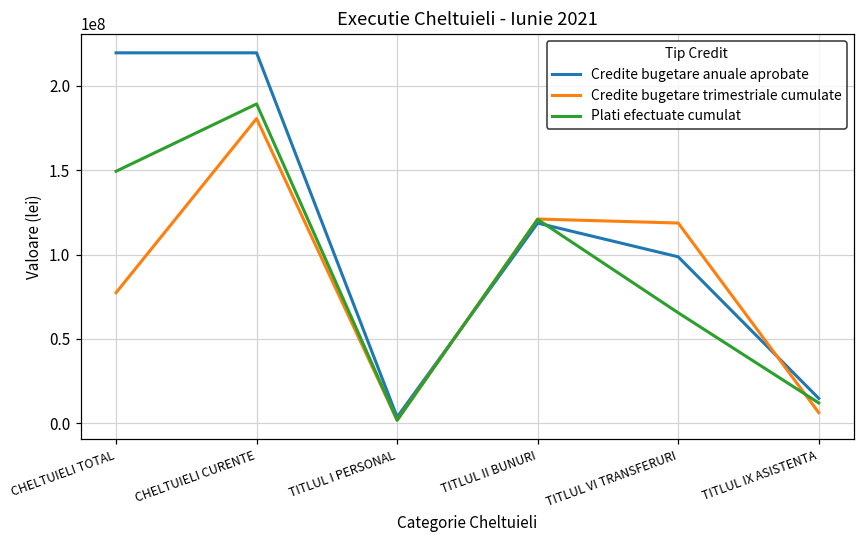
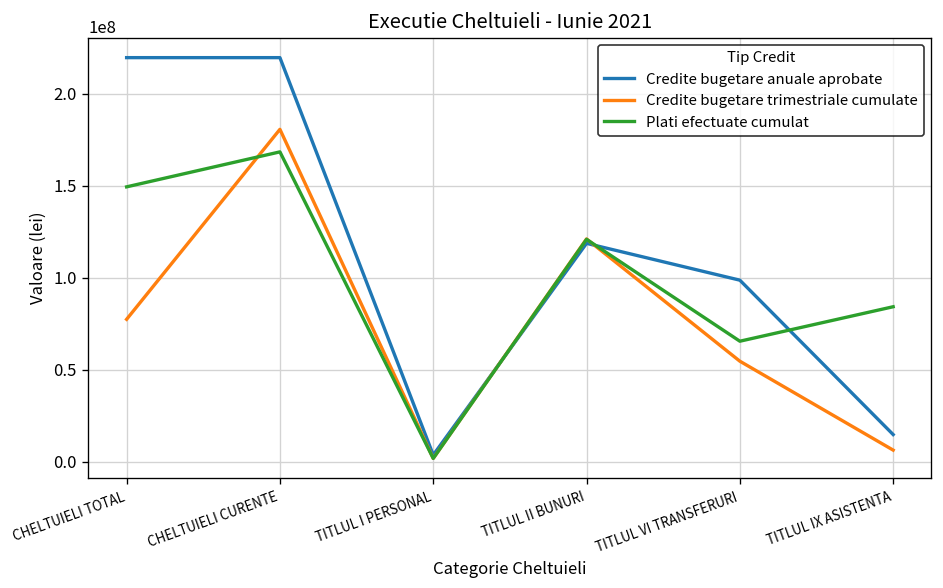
  {
    "Credite bugetare anuale aprobate": {
      "CHELTUIELI TOTAL": 220000000,
      "CHELTUIELI CURENTE": 220000000,
      "TITLUL I PERSONAL": 4000000,
      "TITLUL II BUNURI": 119000000,
      "TITLUL VI TRANSFERURI": 99000000,
      "TITLUL IX ASISTENTA": 15000000
    },
    "Credite bugetare trimestriale cumulate": {
      "CHELTUIELI TOTAL": 77000000,
      "CHELTUIELI CURENTE": 181000000,
-     "TITLUL VI TRANSFERURI": 119000000,
+     "TITLUL VI TRANSFERURI": 55000000,
      "TITLUL IX ASISTENTA": 6000000
    },
    "Plati efectuate cumulat": {
      "CHELTUIELI TOTAL": 149000000,
-     "CHELTUIELI CURENTE": 189000000,
+     "CHELTUIELI CURENTE": 168000000,
      "TITLUL VI TRANSFERURI": 65000000,
-     "TITLUL IX ASISTENTA": 12000000
+     "TITLUL IX ASISTENTA": 84000000
    }
  }
